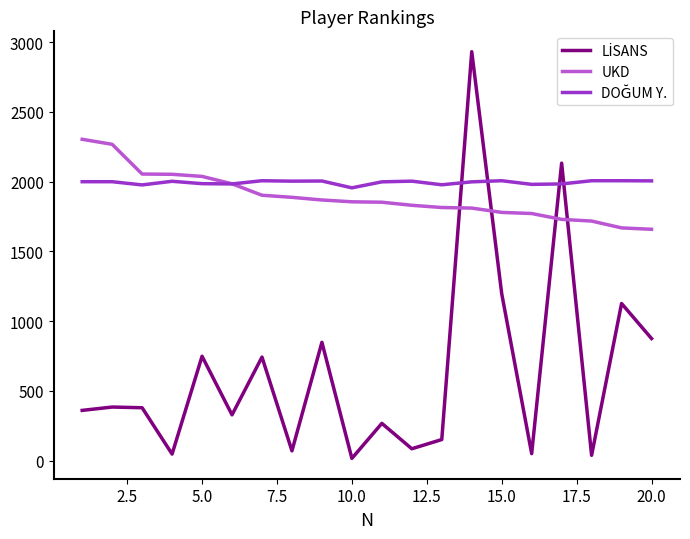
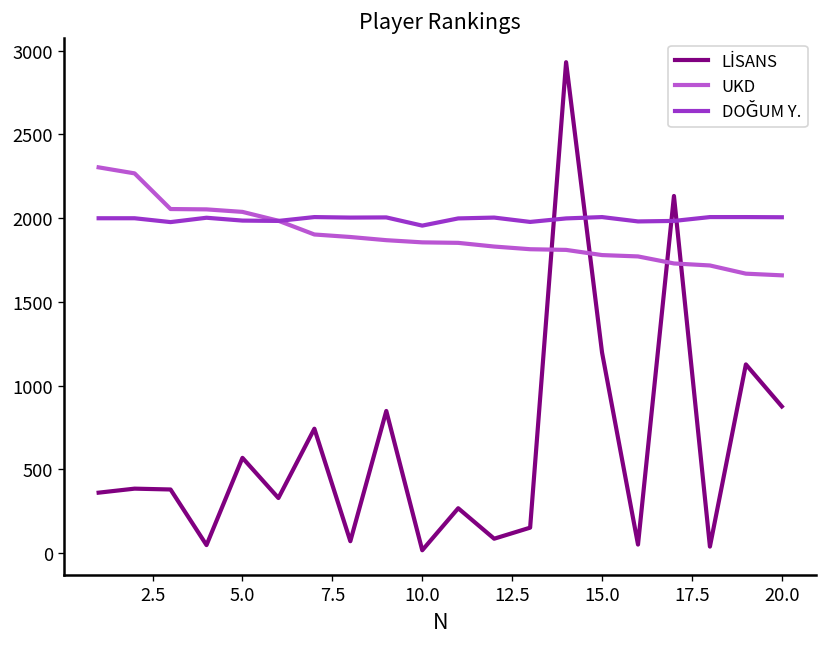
  {
    "LİSANS": {
-     "5.0": 750,
+     "5.0": 570,
      "10.0": 20,
      "15.0": 1200,
      "20.0": 880
    }
  }
